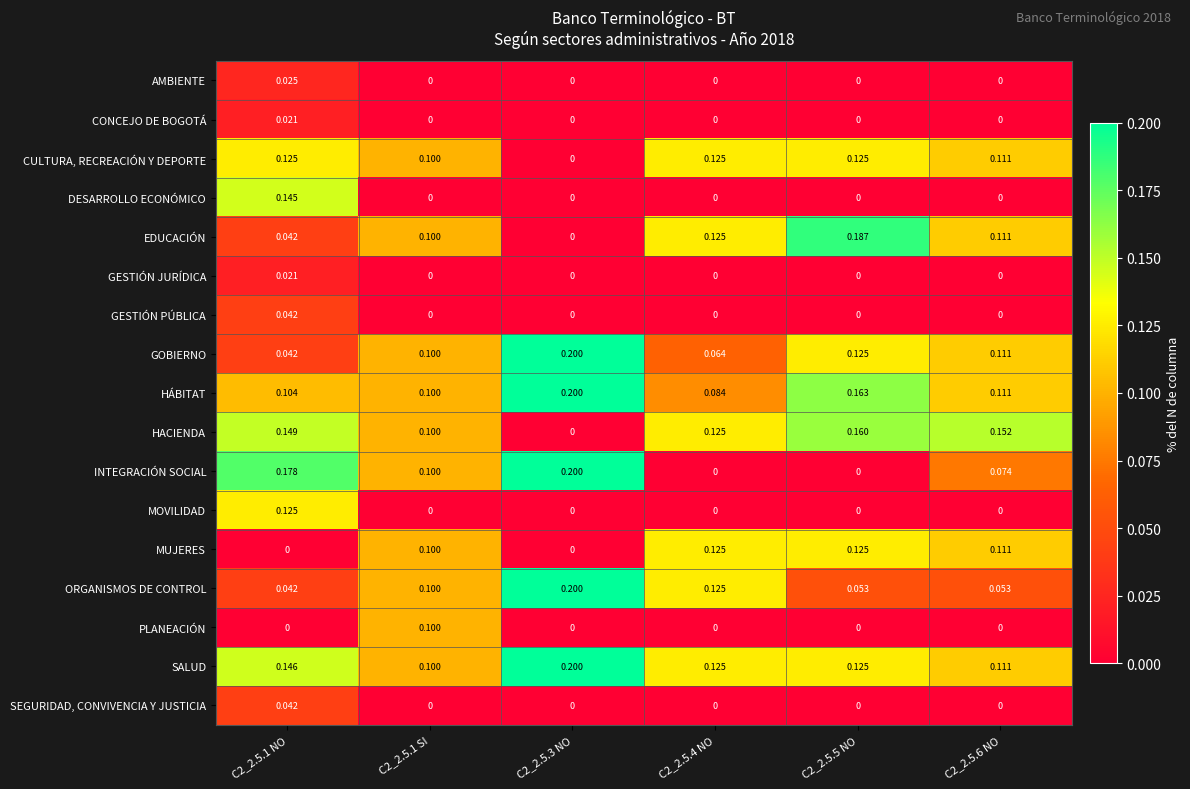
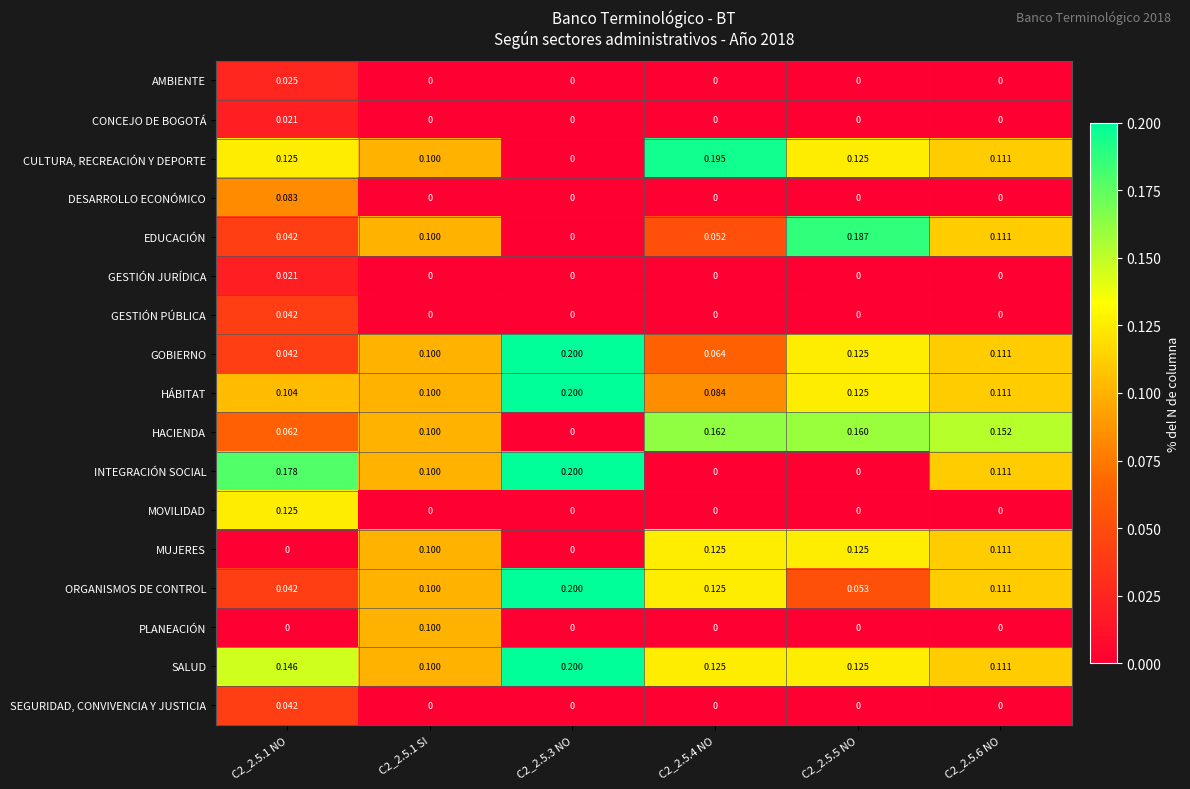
  {
    "AMBIENTE": {
      "C2_2.5.1 NO": 0.025,
      "C2_2.5.1 SI": 0,
      "C2_2.5.3 NO": 0,
      "C2_2.5.4 NO": 0,
      "C2_2.5.5 NO": 0,
      "C2_2.5.6 NO": 0
    },
    "CONCEJO DE BOGOTÁ": {
      "C2_2.5.1 NO": 0.021,
      "C2_2.5.1 SI": 0,
      "C2_2.5.3 NO": 0,
      "C2_2.5.4 NO": 0,
      "C2_2.5.5 NO": 0,
      "C2_2.5.6 NO": 0
    },
    "CULTURA, RECREACIÓN Y DEPORTE": {
      "C2_2.5.1 NO": 0.125,
      "C2_2.5.1 SI": 0.100,
      "C2_2.5.3 NO": 0,
-     "C2_2.5.4 NO": 0.125,
+     "C2_2.5.4 NO": 0.195,
      "C2_2.5.5 NO": 0.125,
      "C2_2.5.6 NO": 0.111
    },
    "DESARROLLO ECONÓMICO": {
-     "C2_2.5.1 NO": 0.145,
+     "C2_2.5.1 NO": 0.083,
      "C2_2.5.1 SI": 0,
      "C2_2.5.3 NO": 0,
      "C2_2.5.4 NO": 0,
      "C2_2.5.5 NO": 0,
      "C2_2.5.6 NO": 0
    },
    "EDUCACIÓN": {
      "C2_2.5.1 NO": 0.042,
      "C2_2.5.1 SI": 0.100,
      "C2_2.5.3 NO": 0,
-     "C2_2.5.4 NO": 0.125,
+     "C2_2.5.4 NO": 0.052,
      "C2_2.5.5 NO": 0.187,
      "C2_2.5.6 NO": 0.111
    },
    "GESTIÓN JURÍDICA": {
      "C2_2.5.1 NO": 0.021,
      "C2_2.5.1 SI": 0,
      "C2_2.5.3 NO": 0,
      "C2_2.5.4 NO": 0,
      "C2_2.5.5 NO": 0,
      "C2_2.5.6 NO": 0
    },
    "GESTIÓN PÚBLICA": {
      "C2_2.5.1 NO": 0.042,
      "C2_2.5.1 SI": 0,
      "C2_2.5.3 NO": 0,
      "C2_2.5.4 NO": 0,
      "C2_2.5.5 NO": 0,
      "C2_2.5.6 NO": 0
    },
    "GOBIERNO": {
      "C2_2.5.1 NO": 0.042,
      "C2_2.5.1 SI": 0.100,
      "C2_2.5.3 NO": 0.200,
      "C2_2.5.4 NO": 0.064,
      "C2_2.5.5 NO": 0.125,
      "C2_2.5.6 NO": 0.111
    },
    "HÁBITAT": {
      "C2_2.5.1 NO": 0.104,
      "C2_2.5.1 SI": 0.100,
      "C2_2.5.3 NO": 0.200,
      "C2_2.5.4 NO": 0.084,
-     "C2_2.5.5 NO": 0.163,
+     "C2_2.5.5 NO": 0.125,
      "C2_2.5.6 NO": 0.111
    },
    "HACIENDA": {
-     "C2_2.5.1 NO": 0.149,
+     "C2_2.5.1 NO": 0.062,
      "C2_2.5.1 SI": 0.100,
      "C2_2.5.3 NO": 0,
-     "C2_2.5.4 NO": 0.125,
+     "C2_2.5.4 NO": 0.162,
      "C2_2.5.5 NO": 0.160,
      "C2_2.5.6 NO": 0.152
    },
    "INTEGRACIÓN SOCIAL": {
      "C2_2.5.1 NO": 0.178,
      "C2_2.5.1 SI": 0.100,
      "C2_2.5.3 NO": 0.200,
      "C2_2.5.4 NO": 0,
      "C2_2.5.5 NO": 0,
-     "C2_2.5.6 NO": 0.074
+     "C2_2.5.6 NO": 0.111
    },
    "MOVILIDAD": {
      "C2_2.5.1 NO": 0.125,
      "C2_2.5.1 SI": 0,
      "C2_2.5.3 NO": 0,
      "C2_2.5.4 NO": 0,
      "C2_2.5.5 NO": 0,
      "C2_2.5.6 NO": 0
    },
    "MUJERES": {
      "C2_2.5.1 NO": 0,
      "C2_2.5.1 SI": 0.100,
      "C2_2.5.3 NO": 0,
      "C2_2.5.4 NO": 0.125,
      "C2_2.5.5 NO": 0.125,
      "C2_2.5.6 NO": 0.111
    },
    "ORGANISMOS DE CONTROL": {
      "C2_2.5.1 NO": 0.042,
      "C2_2.5.1 SI": 0.100,
      "C2_2.5.3 NO": 0.200,
      "C2_2.5.4 NO": 0.125,
      "C2_2.5.5 NO": 0.053,
-     "C2_2.5.6 NO": 0.053
+     "C2_2.5.6 NO": 0.111
    },
    "PLANEACIÓN": {
      "C2_2.5.1 NO": 0,
      "C2_2.5.1 SI": 0.100,
      "C2_2.5.3 NO": 0,
      "C2_2.5.4 NO": 0,
      "C2_2.5.5 NO": 0,
      "C2_2.5.6 NO": 0
    },
    "SALUD": {
      "C2_2.5.1 NO": 0.146,
      "C2_2.5.1 SI": 0.100,
      "C2_2.5.3 NO": 0.200,
      "C2_2.5.4 NO": 0.125,
      "C2_2.5.5 NO": 0.125,
      "C2_2.5.6 NO": 0.111
    },
    "SEGURIDAD, CONVIVENCIA Y JUSTICIA": {
      "C2_2.5.1 NO": 0.042,
      "C2_2.5.1 SI": 0,
      "C2_2.5.3 NO": 0,
      "C2_2.5.4 NO": 0,
      "C2_2.5.5 NO": 0,
      "C2_2.5.6 NO": 0
    }
  }
